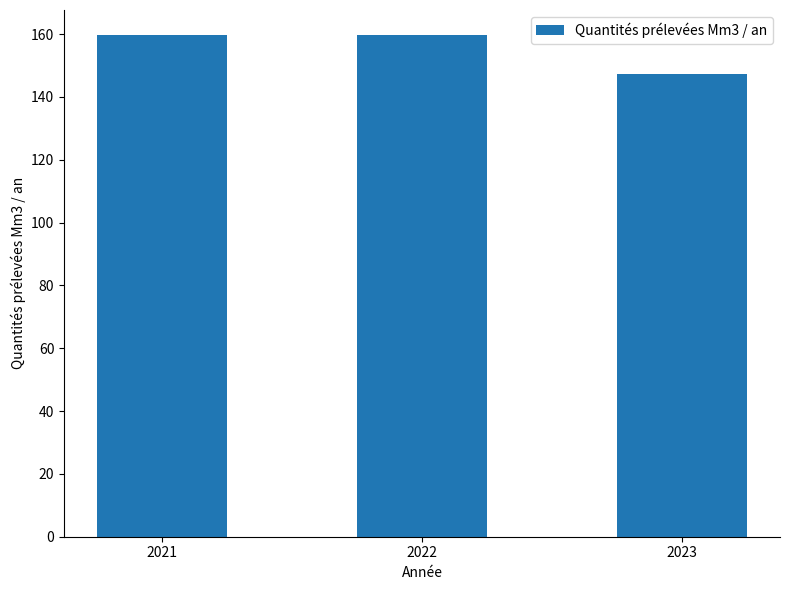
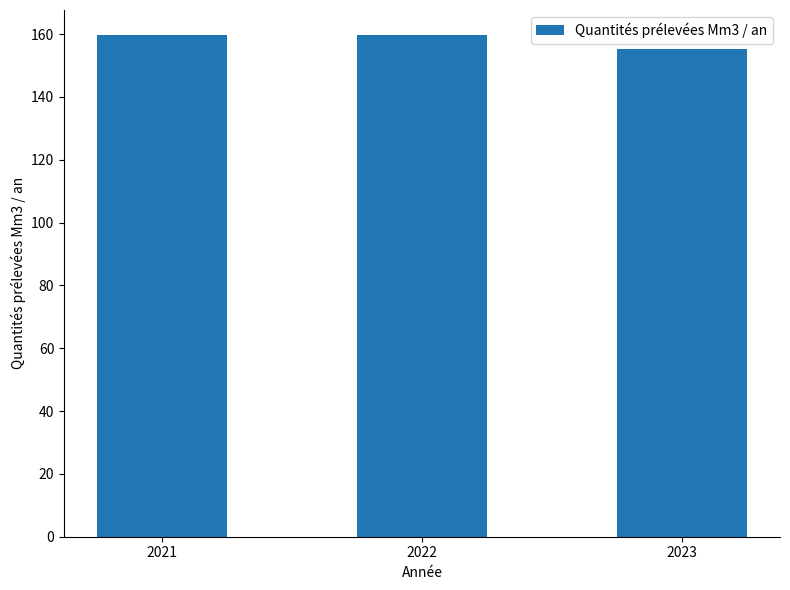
  {
    "2021": 160,
    "2022": 160,
-   "2023": 147
+   "2023": 155
  }
